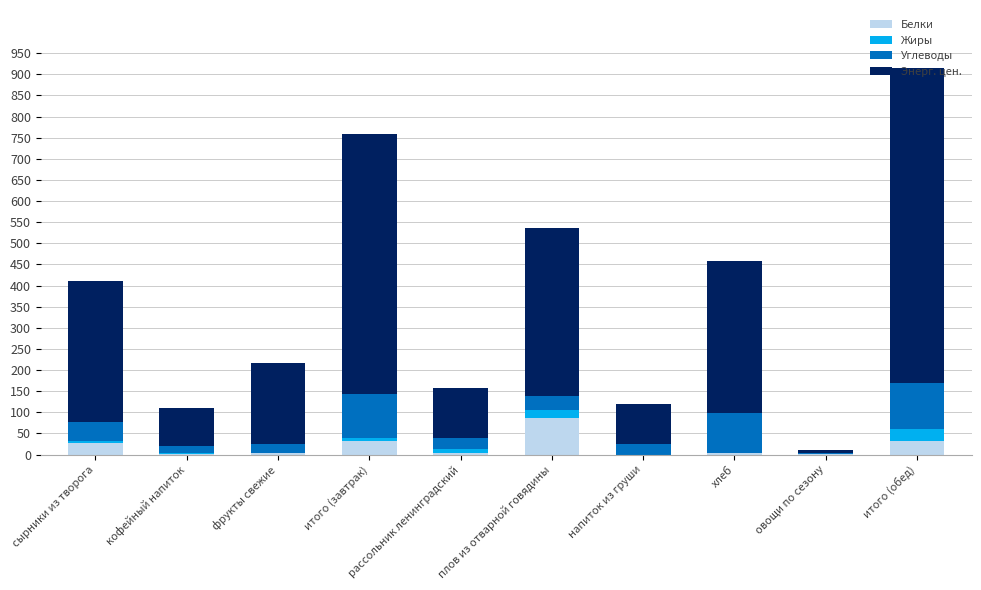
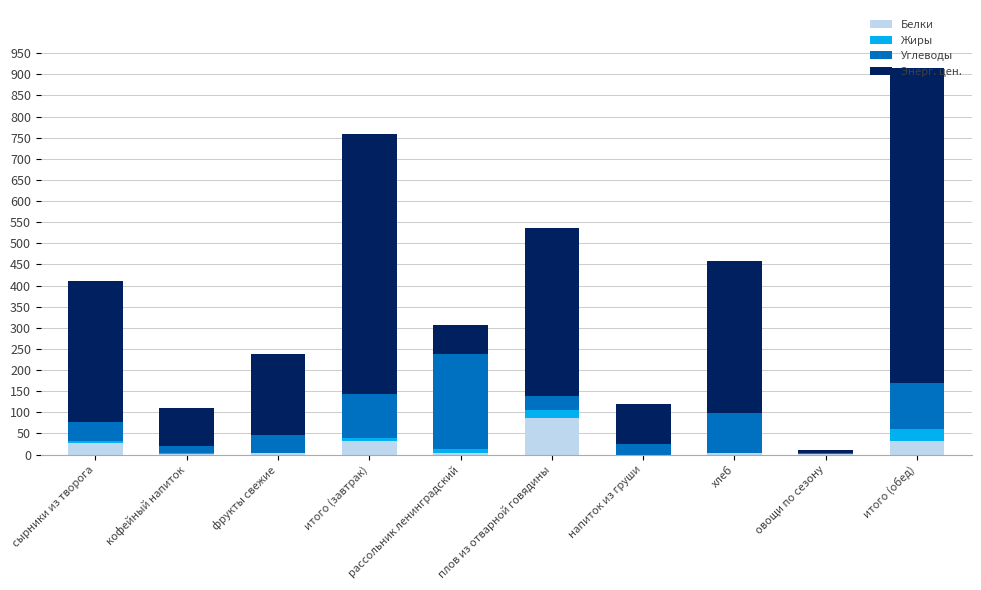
  {
    "Белки": {
      "сырники из творога": 30,
      "итого (завтрак)": 30,
      "плов из отварной говядины": 90,
      "напиток из груши": 0,
      "итого (обед)": 30
    },
    "Жиры": {
      "итого (завтрак)": 10,
      "рассольник ленинградский": 10,
      "плов из отварной говядины": 20,
      "напиток из груши": 0,
      "итого (обед)": 30
    },
    "Углеводы": {
      "сырники из творога": 40,
      "кофейный напиток": 20,
-     "фрукты свежие": 20,
+     "фрукты свежие": 40,
      "итого (завтрак)": 100,
-     "рассольник ленинградский": 30,
+     "рассольник ленинградский": 230,
      "плов из отварной говядины": 30,
      "напиток из груши": 20,
      "хлеб": 100,
      "итого (обед)": 110
    },
    "Энерг. цен.": {
      "сырники из творога": 330,
      "кофейный напиток": 90,
      "фрукты свежие": 190,
      "итого (завтрак)": 620,
-     "рассольник ленинградский": 120,
+     "рассольник ленинградский": 70,
      "плов из отварной говядины": 400,
      "напиток из груши": 100,
      "хлеб": 360,
      "овощи по сезону": 10,
      "итого (обед)": 750
    }
  }
